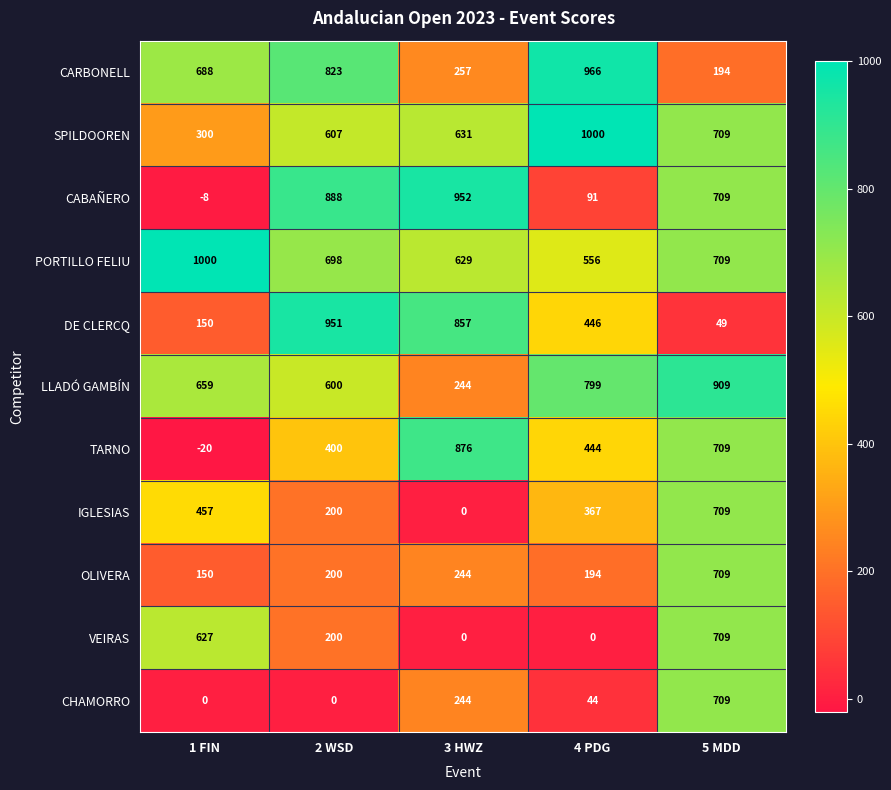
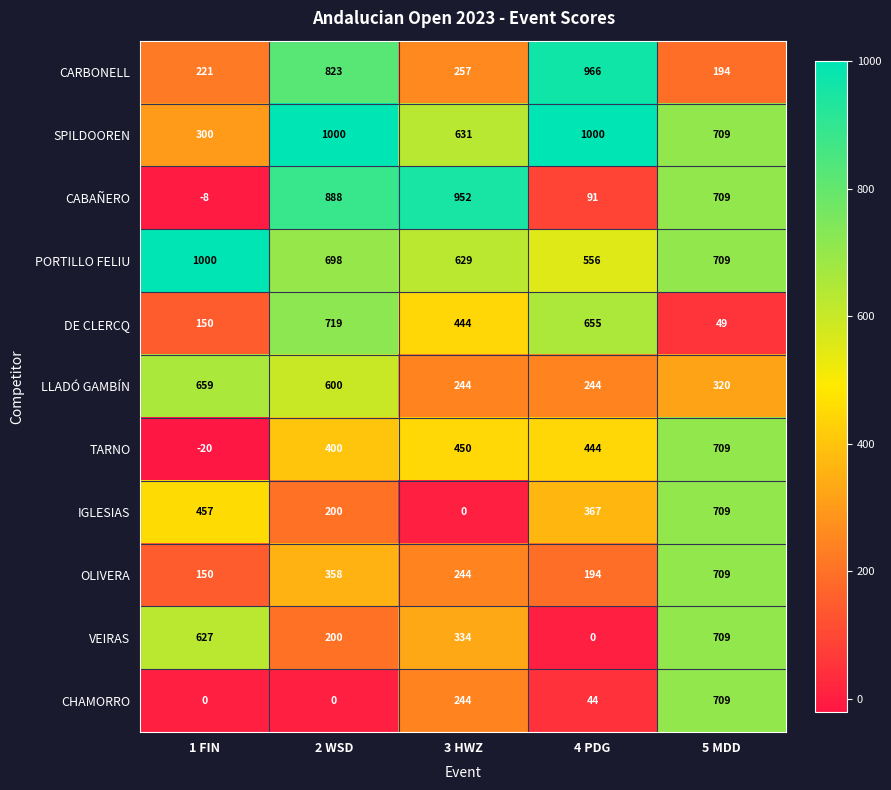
  {
    "CARBONELL": {
-     "1 FIN": 688,
+     "1 FIN": 221,
      "2 WSD": 823,
      "3 HWZ": 257,
      "4 PDG": 966,
      "5 MDD": 194
    },
    "SPILDOOREN": {
      "1 FIN": 300,
-     "2 WSD": 607,
+     "2 WSD": 1000,
      "3 HWZ": 631,
      "4 PDG": 1000,
      "5 MDD": 709
    },
    "CABAÑERO": {
      "1 FIN": -8,
      "2 WSD": 888,
      "3 HWZ": 952,
      "4 PDG": 91,
      "5 MDD": 709
    },
    "PORTILLO FELIU": {
      "1 FIN": 1000,
      "2 WSD": 698,
      "3 HWZ": 629,
      "4 PDG": 556,
      "5 MDD": 709
    },
    "DE CLERCQ": {
      "1 FIN": 150,
-     "2 WSD": 951,
-     "3 HWZ": 857,
-     "4 PDG": 446,
+     "2 WSD": 719,
+     "3 HWZ": 444,
+     "4 PDG": 655,
      "5 MDD": 49
    },
    "LLADÓ GAMBÍN": {
      "1 FIN": 659,
      "2 WSD": 600,
      "3 HWZ": 244,
-     "4 PDG": 799,
-     "5 MDD": 909
+     "4 PDG": 244,
+     "5 MDD": 320
    },
    "TARNO": {
      "1 FIN": -20,
      "2 WSD": 400,
-     "3 HWZ": 876,
+     "3 HWZ": 450,
      "4 PDG": 444,
      "5 MDD": 709
    },
    "IGLESIAS": {
      "1 FIN": 457,
      "2 WSD": 200,
      "3 HWZ": 0,
      "4 PDG": 367,
      "5 MDD": 709
    },
    "OLIVERA": {
      "1 FIN": 150,
-     "2 WSD": 200,
+     "2 WSD": 358,
      "3 HWZ": 244,
      "4 PDG": 194,
      "5 MDD": 709
    },
    "VEIRAS": {
      "1 FIN": 627,
      "2 WSD": 200,
-     "3 HWZ": 0,
+     "3 HWZ": 334,
      "4 PDG": 0,
      "5 MDD": 709
    },
    "CHAMORRO": {
      "1 FIN": 0,
      "2 WSD": 0,
      "3 HWZ": 244,
      "4 PDG": 44,
      "5 MDD": 709
    }
  }
